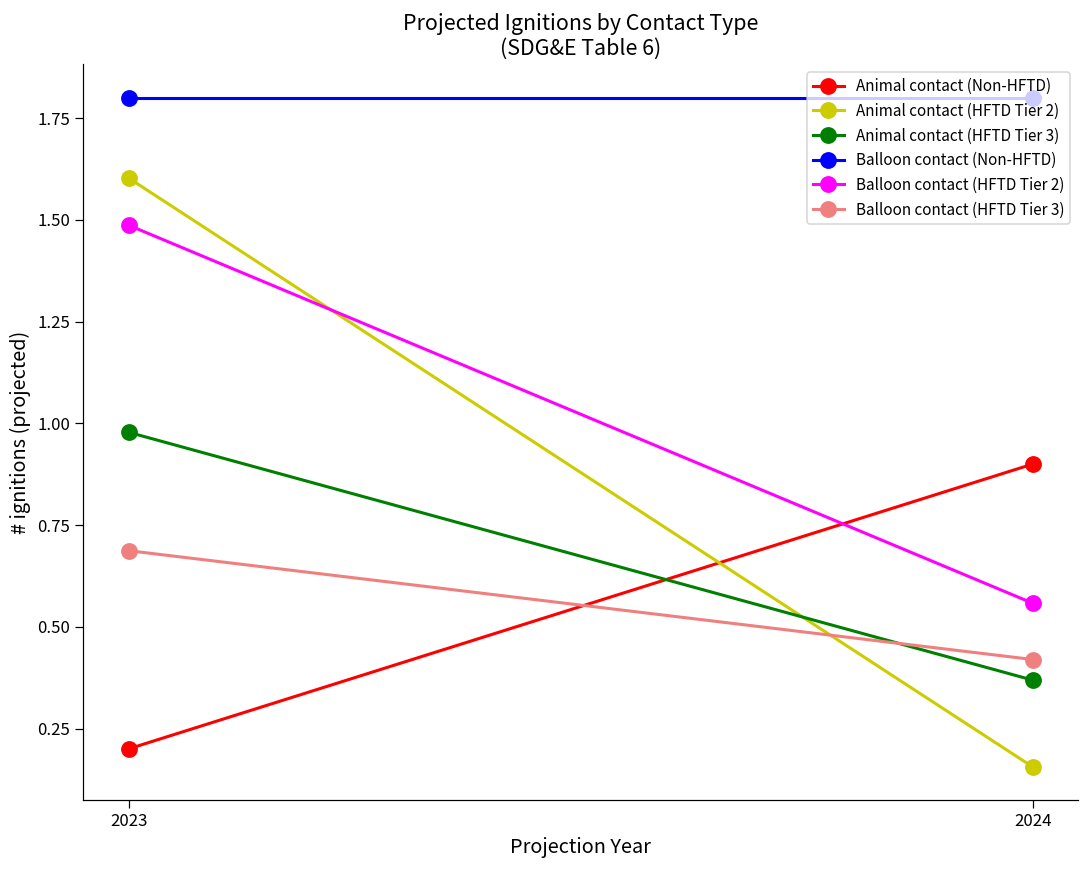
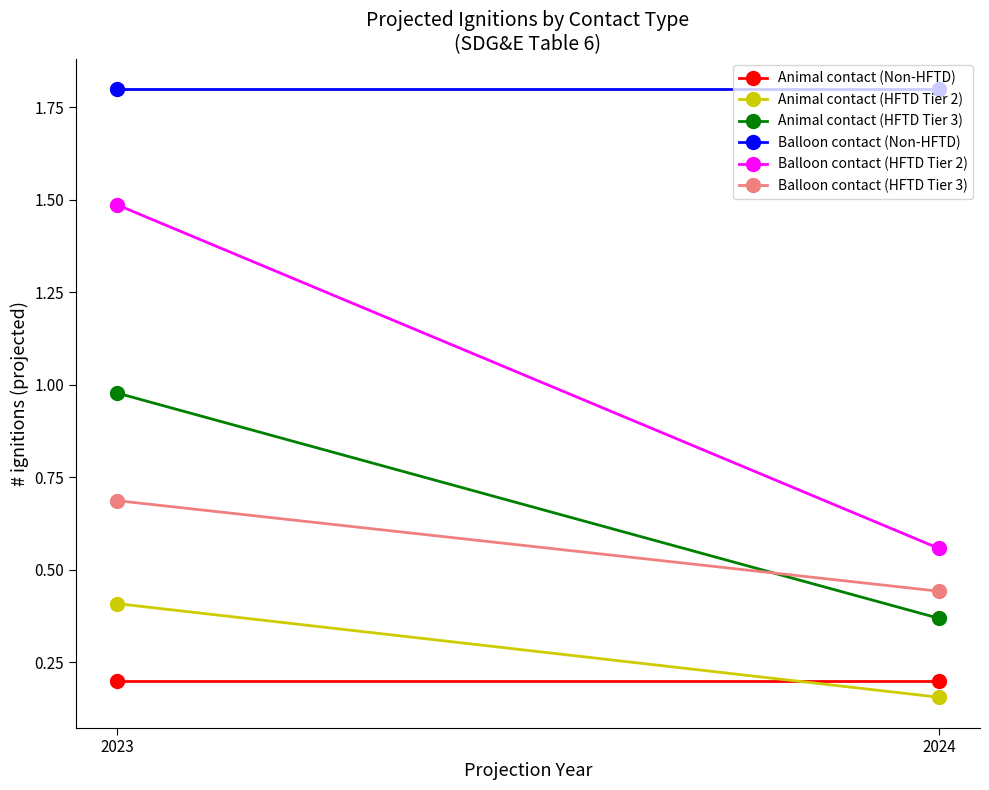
  {
    "Animal contact (Non-HFTD)": {
      "2023": 0.2,
-     "2024": 0.9
+     "2024": 0.2
    },
    "Animal contact (HFTD Tier 2)": {
-     "2023": 1.60,
+     "2023": 0.41,
      "2024": 0.16
    },
    "Animal contact (HFTD Tier 3)": {
      "2023": 0.98,
      "2024": 0.37
    },
    "Balloon contact (Non-HFTD)": {
      "2023": 1.80
    },
    "Balloon contact (HFTD Tier 2)": {
      "2023": 1.49,
      "2024": 0.56
    },
    "Balloon contact (HFTD Tier 3)": {
      "2023": 0.69,
-     "2024": 0.42
+     "2024": 0.44
    }
  }
